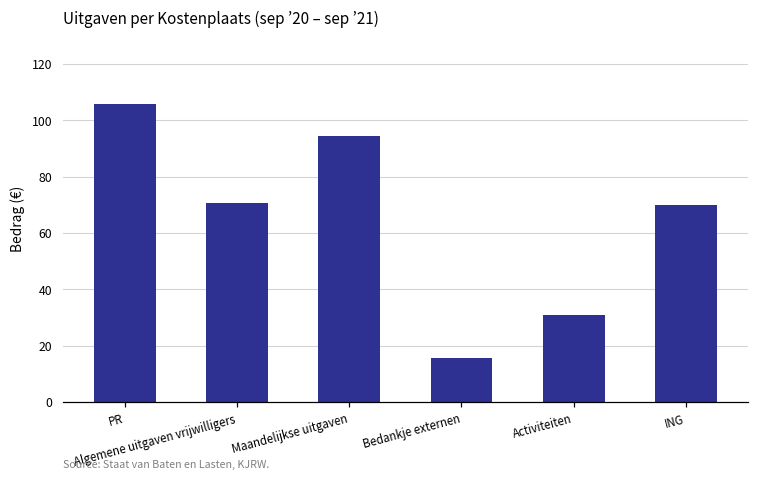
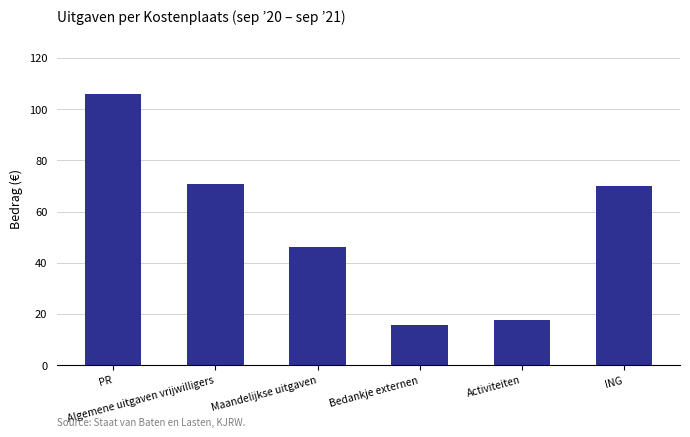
  {
    "PR": 106,
    "Algemene uitgaven vrijwilligers": 71,
-   "Maandelijkse uitgaven": 94,
+   "Maandelijkse uitgaven": 46,
    "Bedankje externen": 16,
-   "Activiteiten": 31,
+   "Activiteiten": 18,
    "ING": 70
  }
